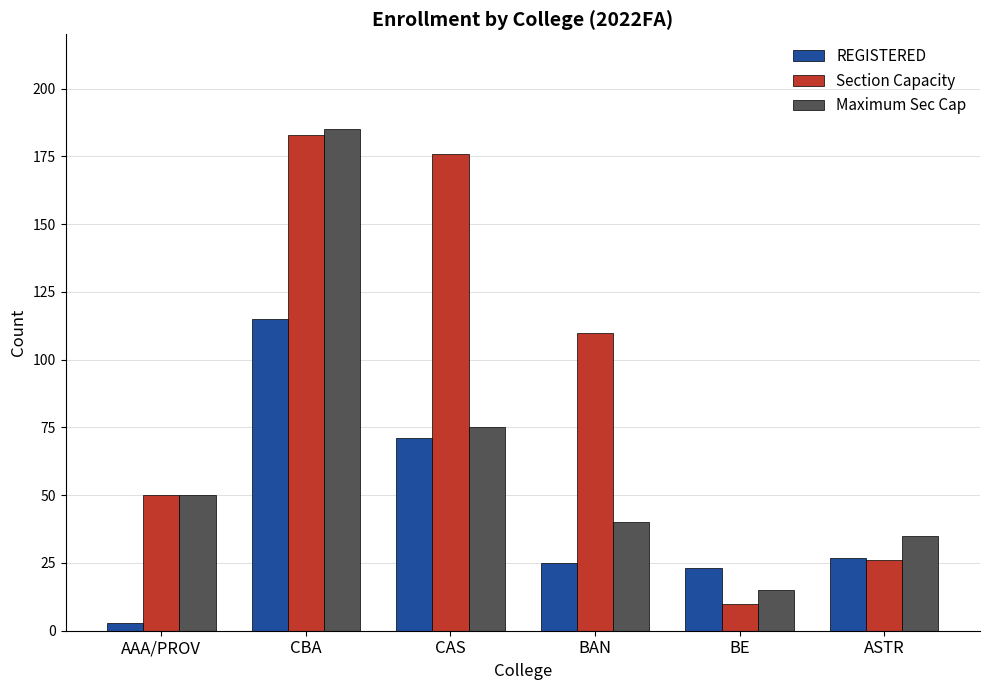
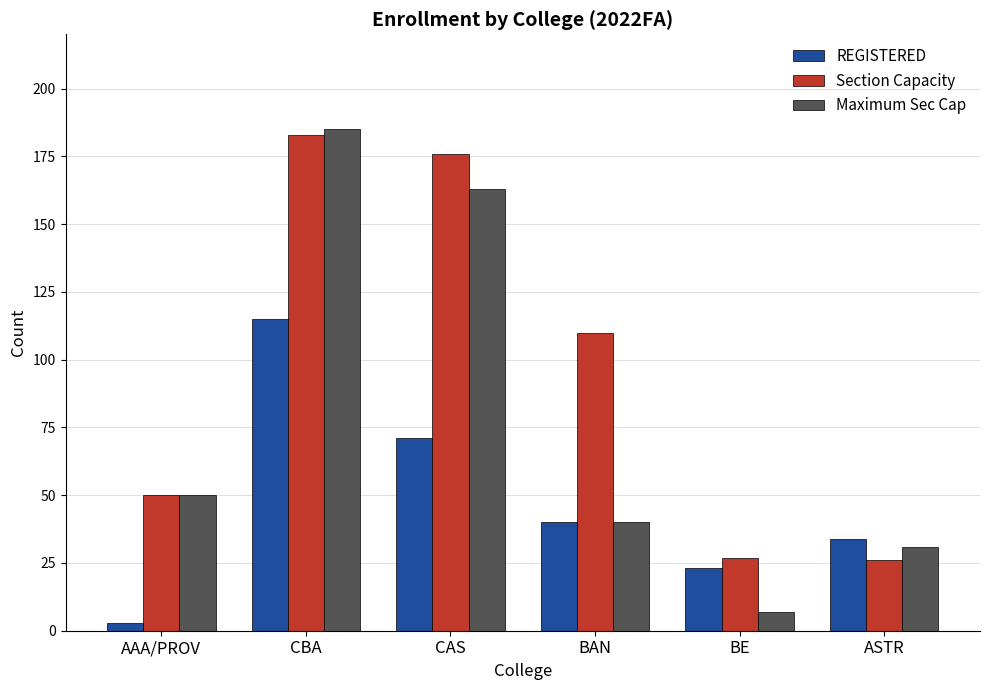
  {
    "REGISTERED": {
      "AAA/PROV": 3,
      "CBA": 115,
      "CAS": 71,
-     "BAN": 25,
+     "BAN": 40,
      "BE": 23,
-     "ASTR": 27
+     "ASTR": 34
    },
    "Section Capacity": {
      "AAA/PROV": 50,
      "CBA": 183,
      "CAS": 176,
      "BAN": 110,
-     "BE": 10,
+     "BE": 27,
      "ASTR": 26
    },
    "Maximum Sec Cap": {
      "AAA/PROV": 50,
      "CBA": 185,
-     "CAS": 75,
+     "CAS": 163,
      "BAN": 40,
-     "BE": 15,
-     "ASTR": 35
+     "BE": 7,
+     "ASTR": 31
    }
  }
